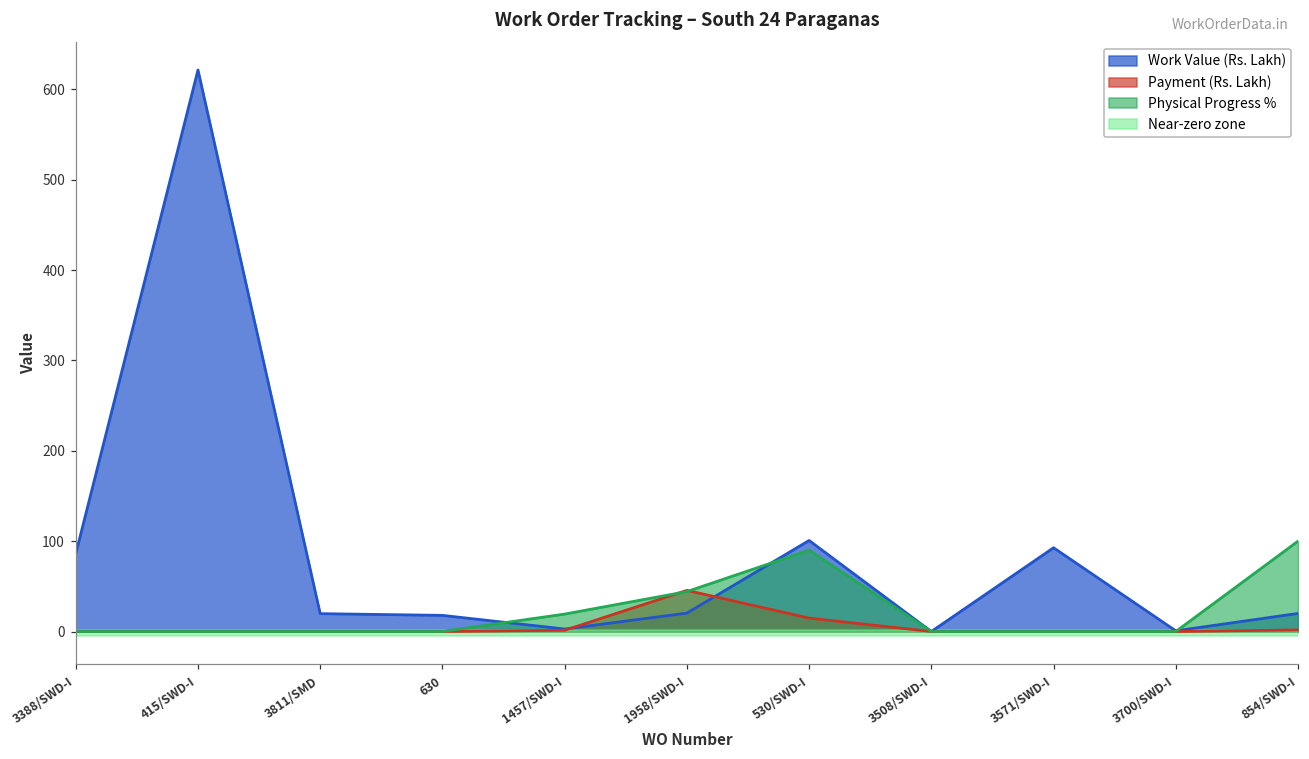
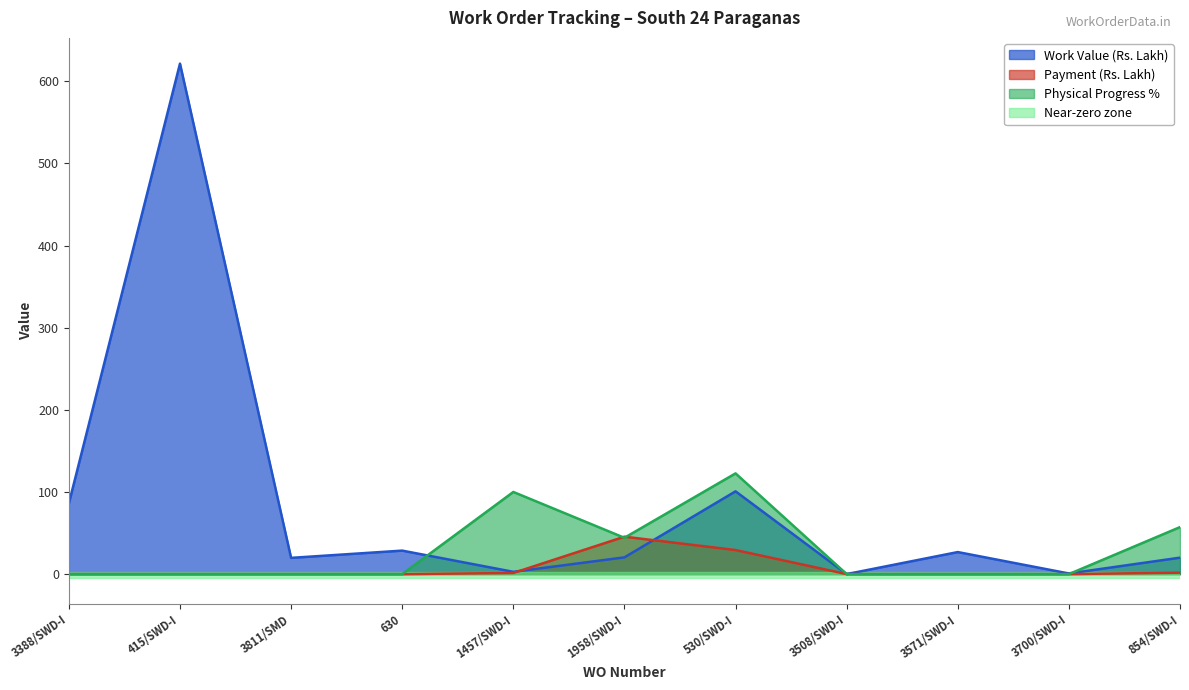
  {
    "Work Value (Rs. Lakh)": {
      "3388/SWD-I": 90,
      "415/SWD-I": 620,
      "3811/SMD": 20,
-     "630": 20,
+     "630": 30,
      "1958/SWD-I": 20,
      "530/SWD-I": 100,
-     "3571/SWD-I": 90,
+     "3571/SWD-I": 30,
      "854/SWD-I": 20
    },
    "Payment (Rs. Lakh)": {
-     "530/SWD-I": 10
+     "530/SWD-I": 30
    },
    "Physical Progress %": {
-     "1457/SWD-I": 20,
-     "530/SWD-I": 90,
-     "854/SWD-I": 100
+     "1457/SWD-I": 100,
+     "530/SWD-I": 120,
+     "854/SWD-I": 60
    }
  }
